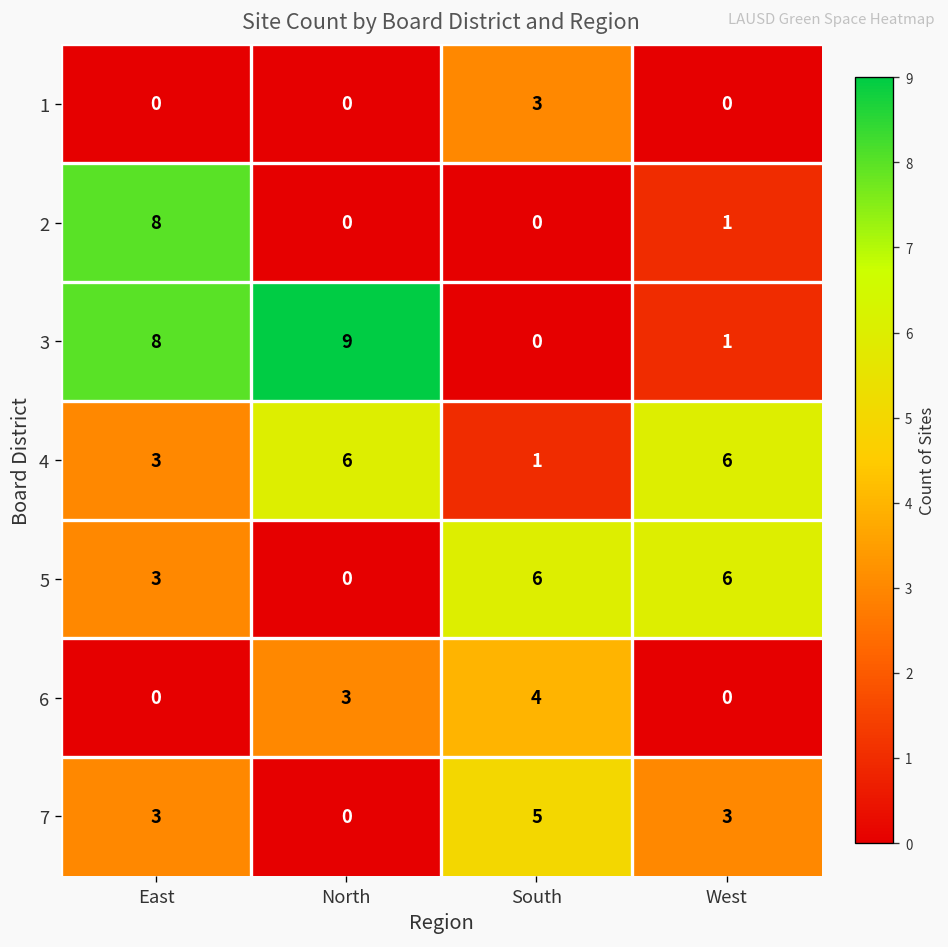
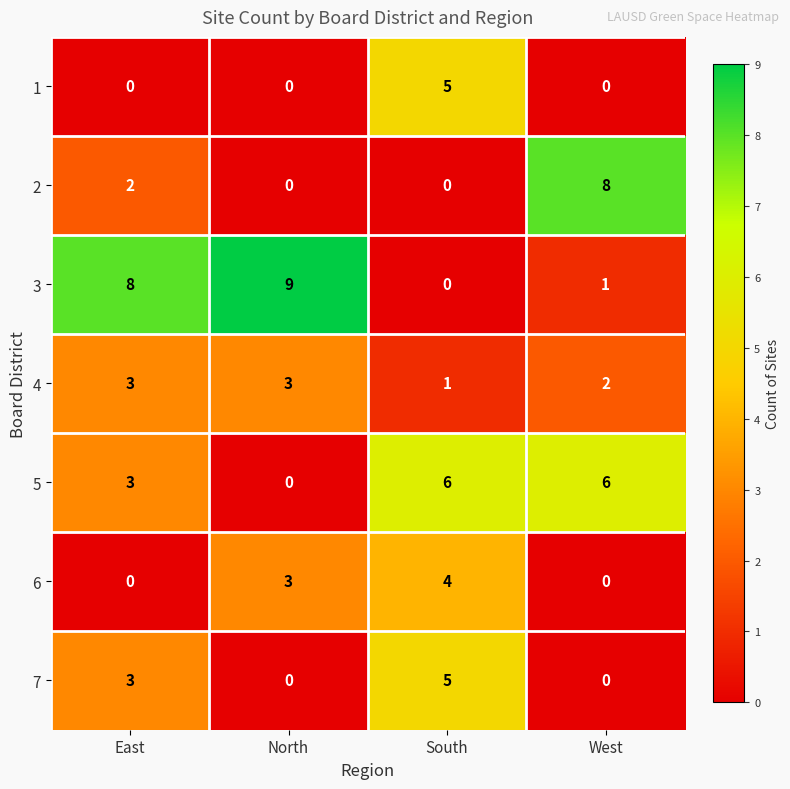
  {
    "1": {
      "East": 0,
      "North": 0,
-     "South": 3,
+     "South": 5,
      "West": 0
    },
    "2": {
-     "East": 8,
+     "East": 2,
      "North": 0,
      "South": 0,
-     "West": 1
+     "West": 8
    },
    "3": {
      "East": 8,
      "North": 9,
      "South": 0,
      "West": 1
    },
    "4": {
      "East": 3,
-     "North": 6,
+     "North": 3,
      "South": 1,
-     "West": 6
+     "West": 2
    },
    "5": {
      "East": 3,
      "North": 0,
      "South": 6,
      "West": 6
    },
    "6": {
      "East": 0,
      "North": 3,
      "South": 4,
      "West": 0
    },
    "7": {
      "East": 3,
      "North": 0,
      "South": 5,
-     "West": 3
+     "West": 0
    }
  }
